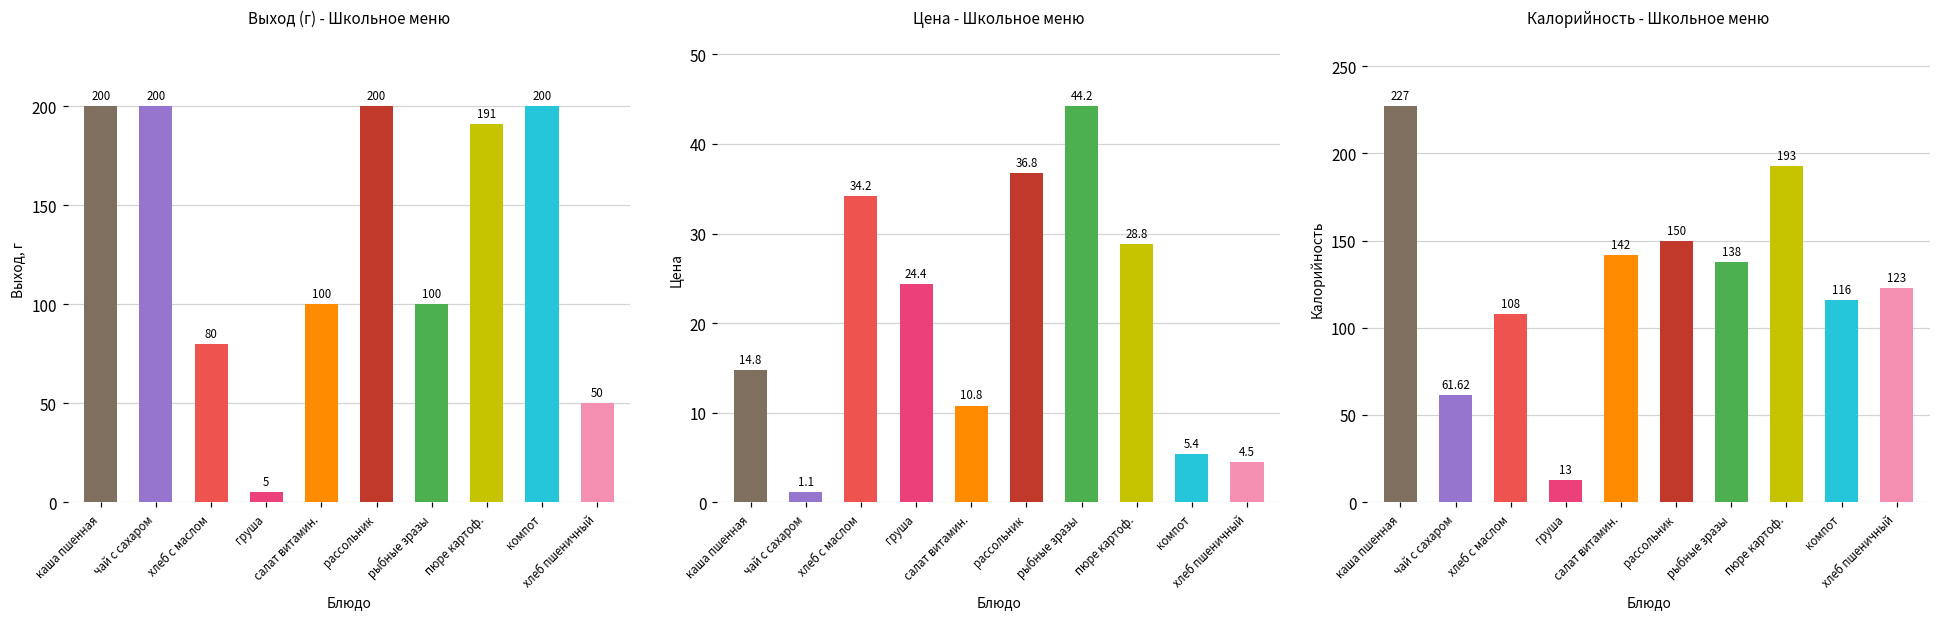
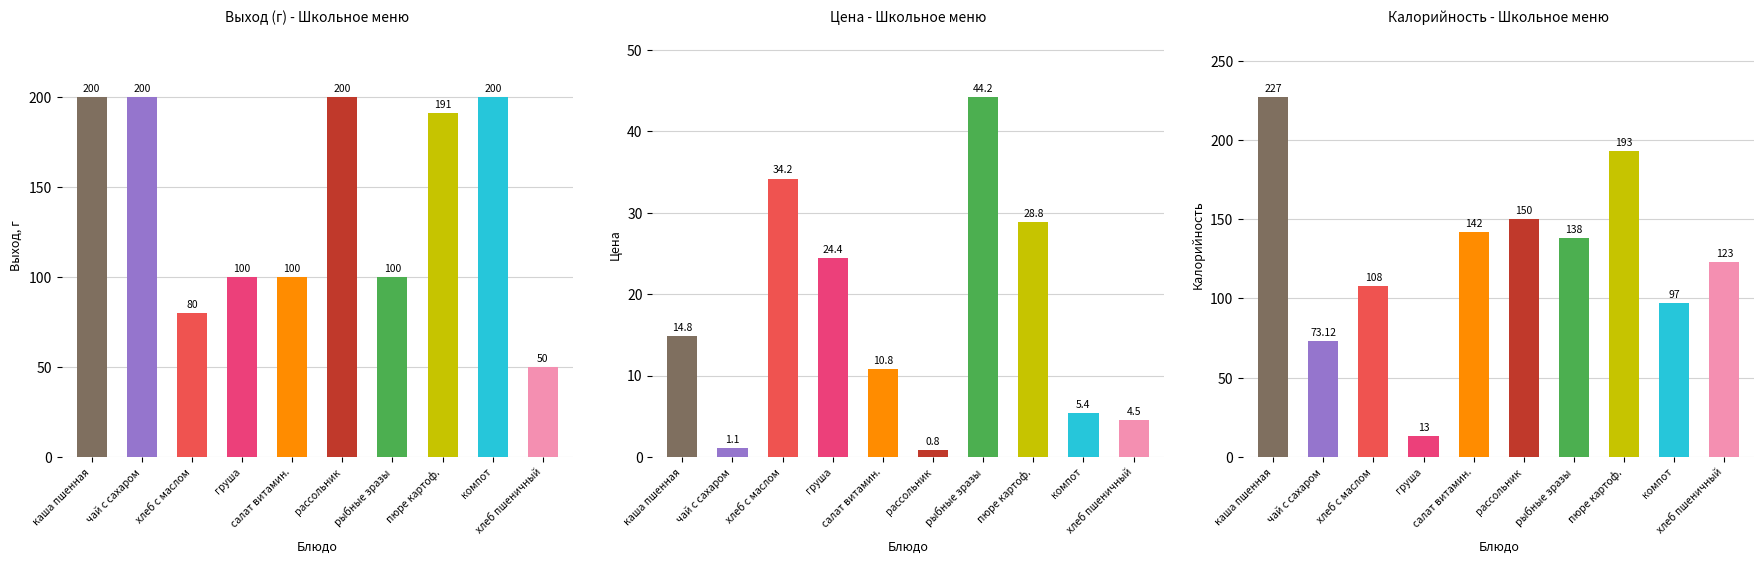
  {
    "Выход (г) - Школьное меню": {
      "каша пшенная": 200,
      "чай с сахаром": 200,
      "хлеб с маслом": 80,
-     "груша": 5,
+     "груша": 100,
      "салат витамин.": 100,
      "рассольник": 200,
      "рыбные зразы": 100,
      "пюре картоф.": 191,
      "компот": 200,
      "хлеб пшеничный": 50
    },
    "Цена - Школьное меню": {
      "каша пшенная": 14.8,
      "чай с сахаром": 1.1,
      "хлеб с маслом": 34.2,
      "груша": 24.4,
      "салат витамин.": 10.8,
-     "рассольник": 36.8,
+     "рассольник": 0.8,
      "рыбные зразы": 44.2,
      "пюре картоф.": 28.8,
      "компот": 5.4,
      "хлеб пшеничный": 4.5
    },
    "Калорийность - Школьное меню": {
      "каша пшенная": 227,
-     "чай с сахаром": 61.62,
+     "чай с сахаром": 73.12,
      "хлеб с маслом": 108,
      "груша": 13,
      "салат витамин.": 142,
      "рассольник": 150,
      "рыбные зразы": 138,
      "пюре картоф.": 193,
-     "компот": 116,
+     "компот": 97,
      "хлеб пшеничный": 123
    }
  }
